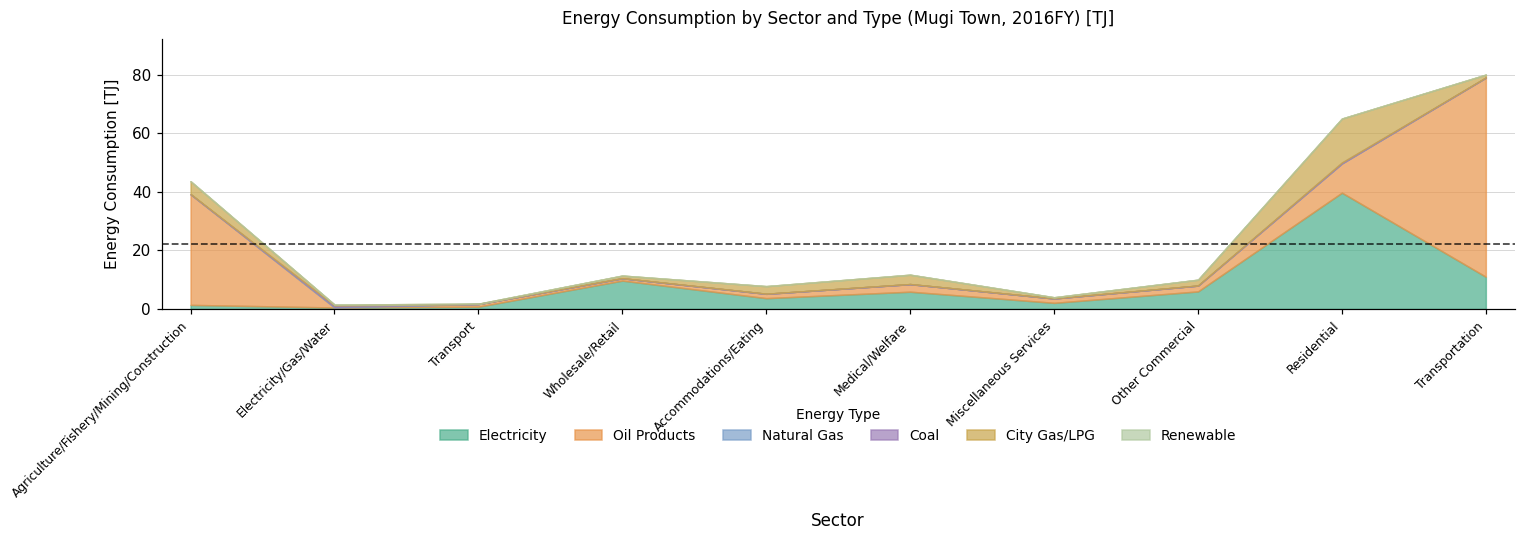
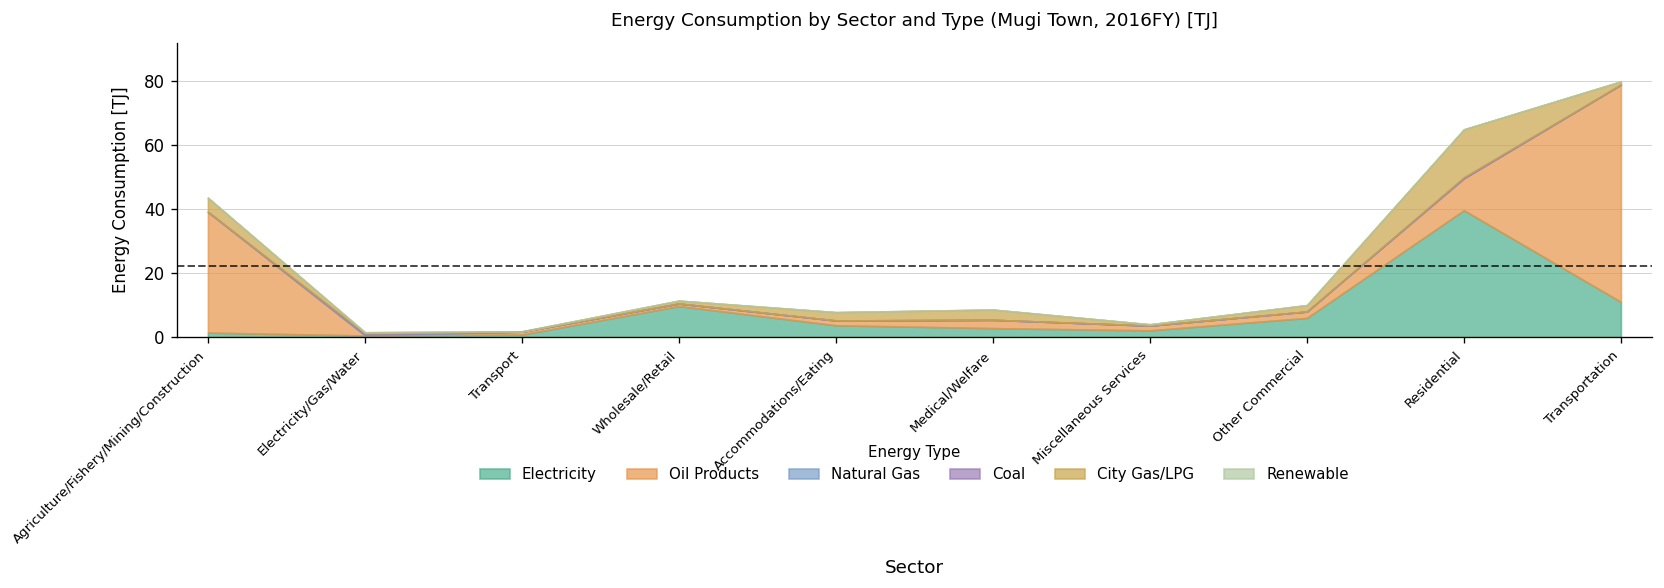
  {
    "Electricity": {
      "Agriculture/Fishery/Mining/Construction": 1,
      "Accommodations/Eating": 4,
-     "Medical/Welfare": 6,
+     "Medical/Welfare": 3,
      "Miscellaneous Services": 2,
      "Other Commercial": 6,
      "Residential": 40,
      "Transportation": 11
    }
  }
